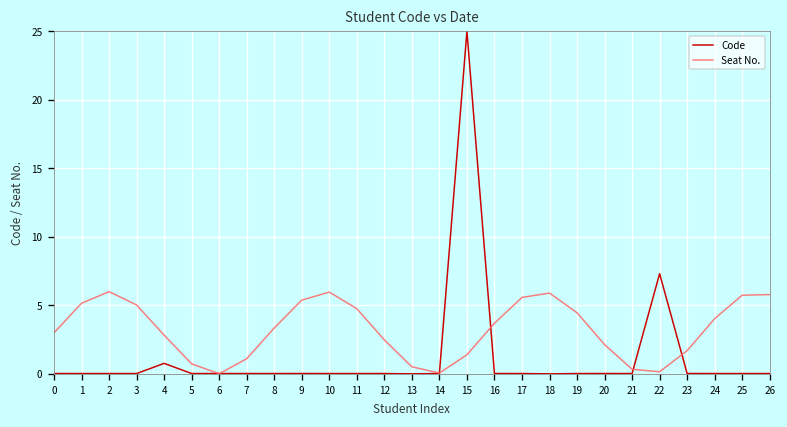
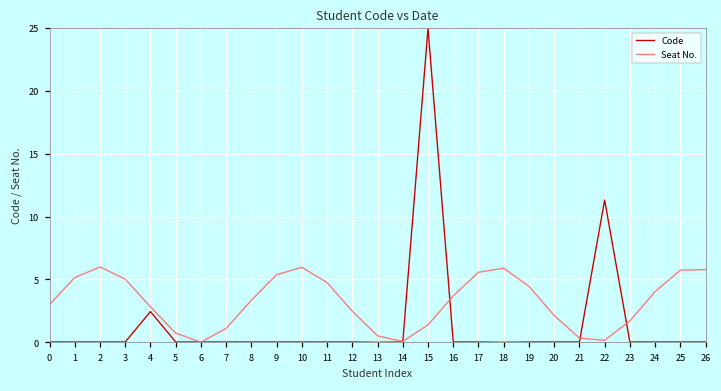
  {
    "Code": {
      "0": 0.0,
      "1": 0.0,
      "2": 0.0,
      "3": 0.0,
-     "4": 0.8,
+     "4": 2.4,
      "5": 0.0,
      "7": 0.0,
      "8": 0.0,
      "9": 0.0,
      "10": 0.0,
      "11": 0.0,
      "12": 0.0,
      "13": 0.0,
      "15": 25.0,
      "16": 0.0,
      "17": 0.0,
      "18": 0.0,
      "19": 0.0,
      "20": 0.0,
      "21": 0.0,
-     "22": 7.3,
+     "22": 11.3,
      "23": 0.0,
      "24": 0.0,
      "25": 0.0,
      "26": 0.0
    },
    "Seat No.": {
      "0": 3.0,
      "1": 5.2,
      "2": 6.0,
      "3": 5.0,
      "4": 2.8,
      "5": 0.7,
      "7": 1.1,
      "8": 3.3,
      "9": 5.4,
      "10": 6.0,
      "11": 4.8,
      "12": 2.5,
      "13": 0.5,
      "15": 1.4,
      "16": 3.7,
      "17": 5.6,
      "18": 5.9,
      "19": 4.5,
      "20": 2.1,
      "21": 0.3,
      "22": 0.2,
      "23": 1.7,
      "24": 4.0,
      "25": 5.7,
      "26": 5.8
    }
  }
